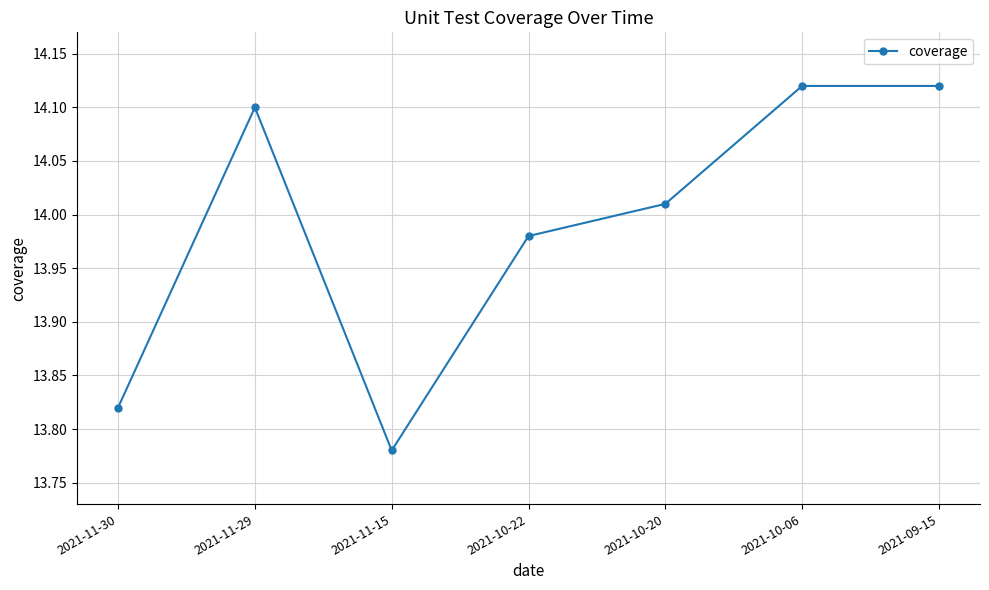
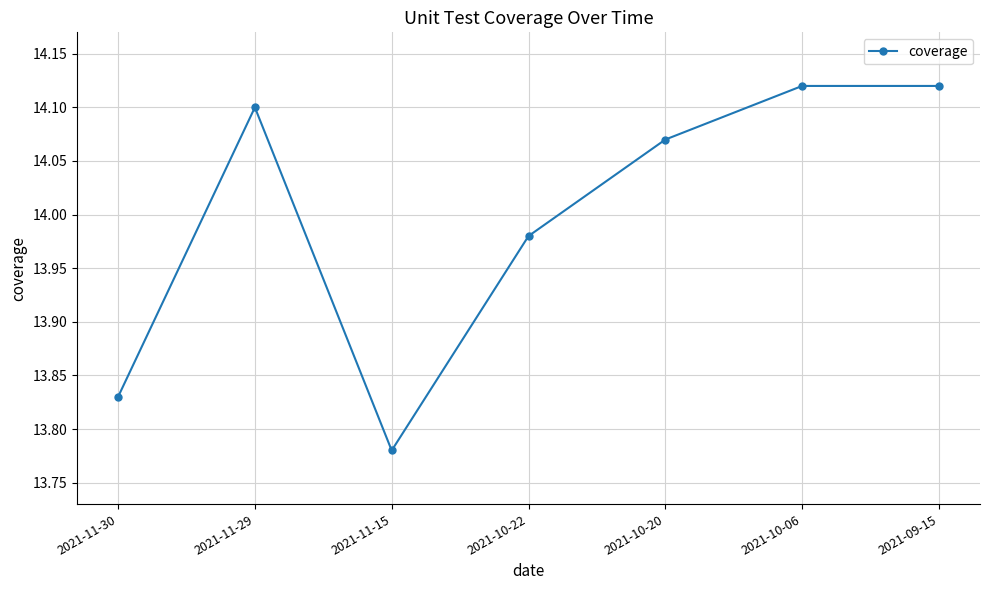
  {
-   "2021-11-30": 13.82,
+   "2021-11-30": 13.83,
    "2021-11-29": 14.10,
    "2021-11-15": 13.78,
    "2021-10-22": 13.98,
-   "2021-10-20": 14.01,
+   "2021-10-20": 14.07,
    "2021-10-06": 14.12,
    "2021-09-15": 14.12
  }
